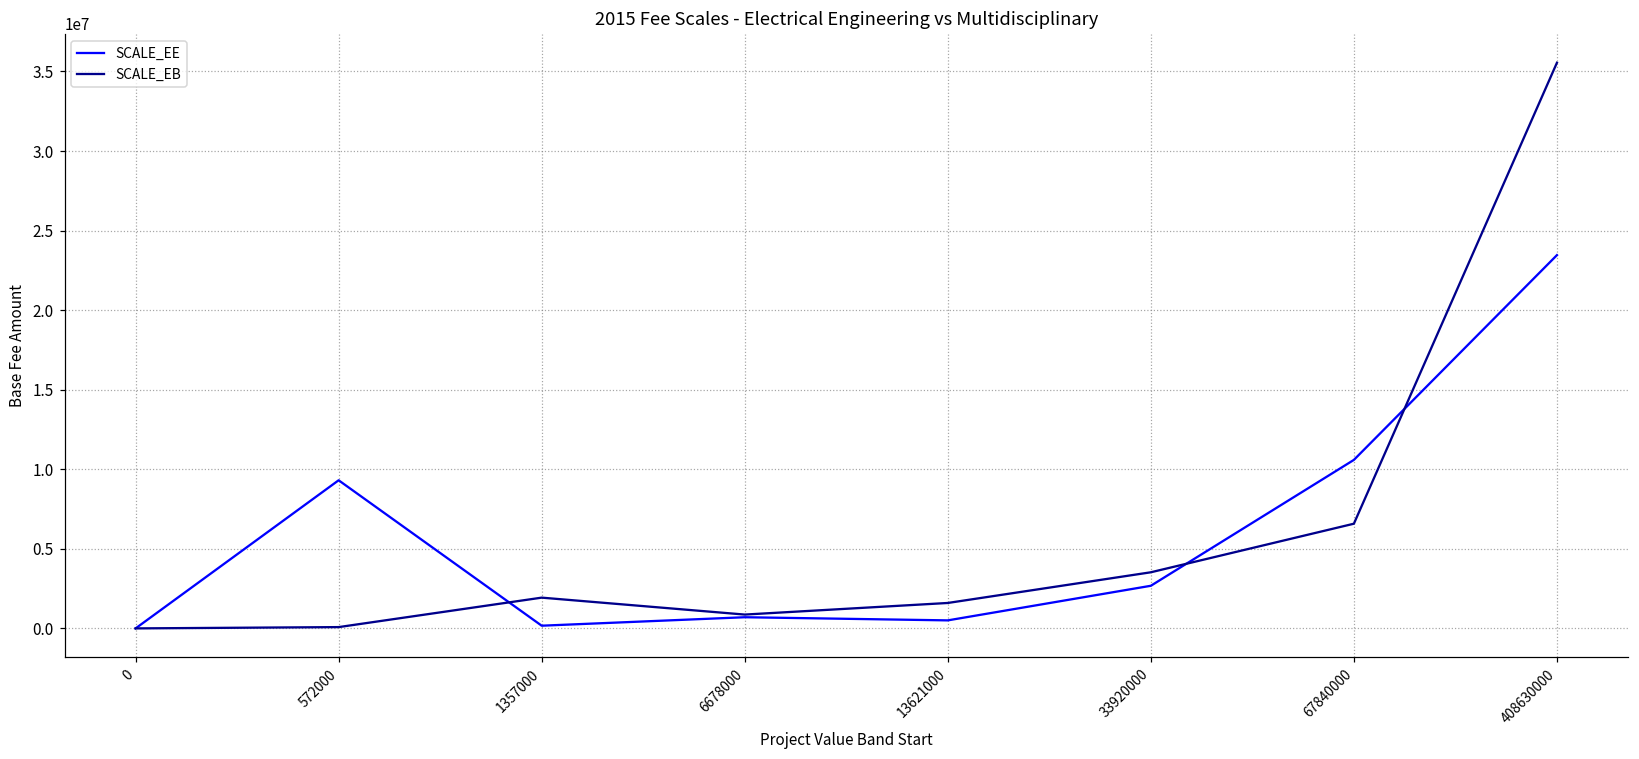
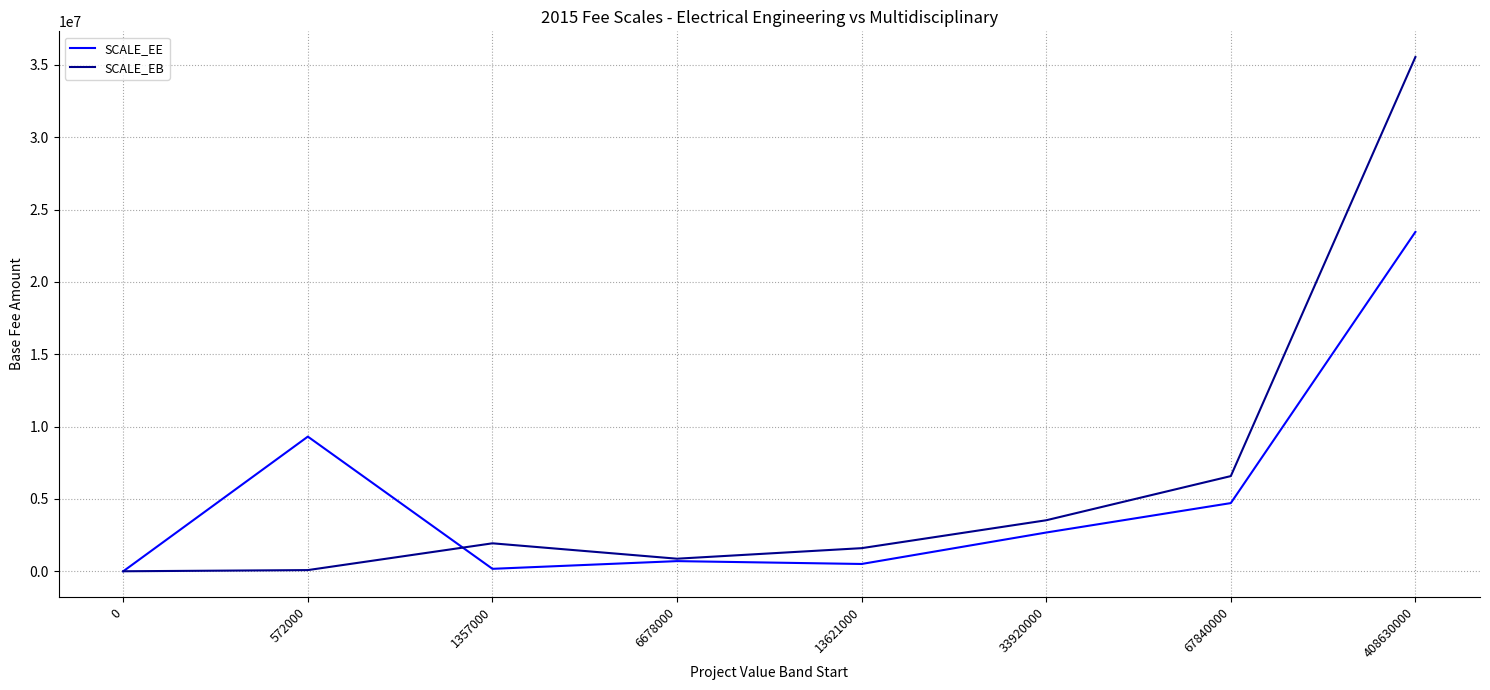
  {
    "SCALE_EE": {
      "572000": 9300000,
      "1357000": 200000,
      "13621000": 500000,
      "33920000": 2700000,
-     "67840000": 10600000,
+     "67840000": 4700000,
      "408630000": 23500000
    },
    "SCALE_EB": {
      "572000": 100000,
      "1357000": 1900000,
      "13621000": 1600000,
      "33920000": 3500000,
      "67840000": 6600000,
      "408630000": 35500000
    }
  }
